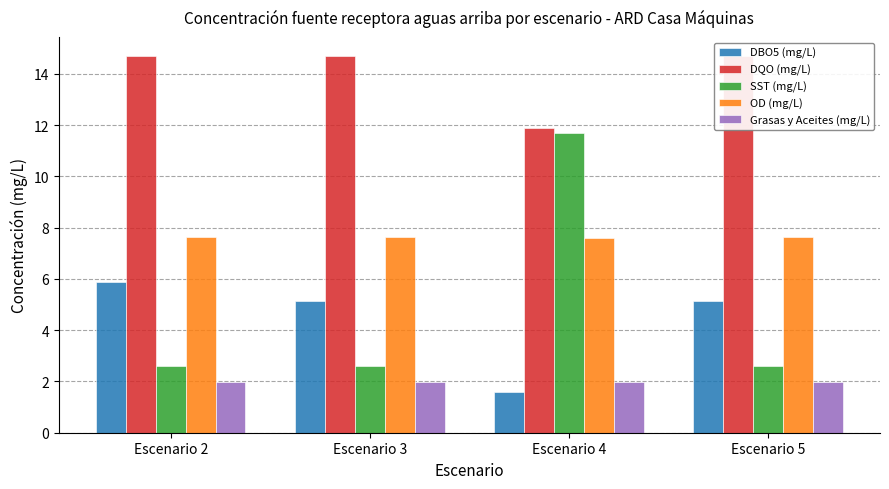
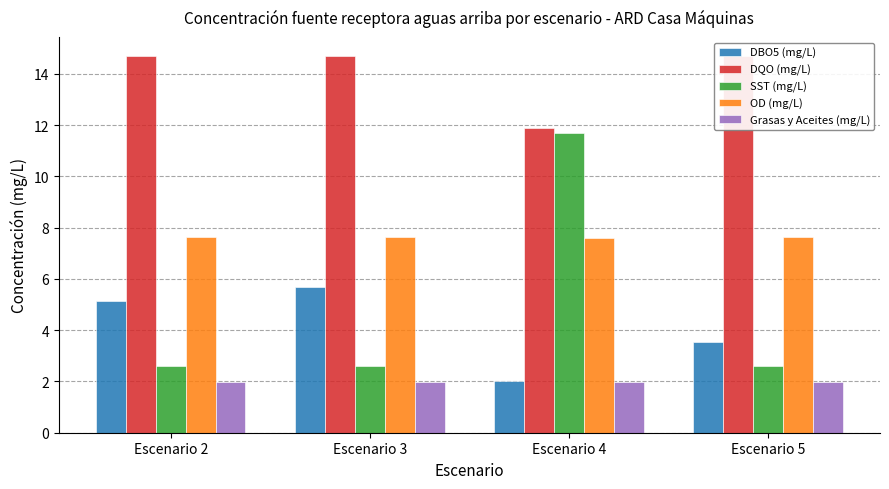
  {
    "DBO5 (mg/L)": {
-     "Escenario 2": 5.9,
-     "Escenario 3": 5.1,
-     "Escenario 4": 1.6,
-     "Escenario 5": 5.1
+     "Escenario 2": 5.1,
+     "Escenario 3": 5.7,
+     "Escenario 4": 2.0,
+     "Escenario 5": 3.6
    },
    "DQO (mg/L)": {
      "Escenario 2": 14.7,
      "Escenario 3": 14.7,
      "Escenario 4": 11.9
    },
    "SST (mg/L)": {
      "Escenario 2": 2.6,
      "Escenario 3": 2.6,
      "Escenario 4": 11.7,
      "Escenario 5": 2.6
    },
    "OD (mg/L)": {
      "Escenario 2": 7.6,
      "Escenario 3": 7.6,
      "Escenario 4": 7.6,
      "Escenario 5": 7.6
    },
    "Grasas y Aceites (mg/L)": {
      "Escenario 2": 2.0,
      "Escenario 3": 2.0,
      "Escenario 4": 2.0,
      "Escenario 5": 2.0
    }
  }
